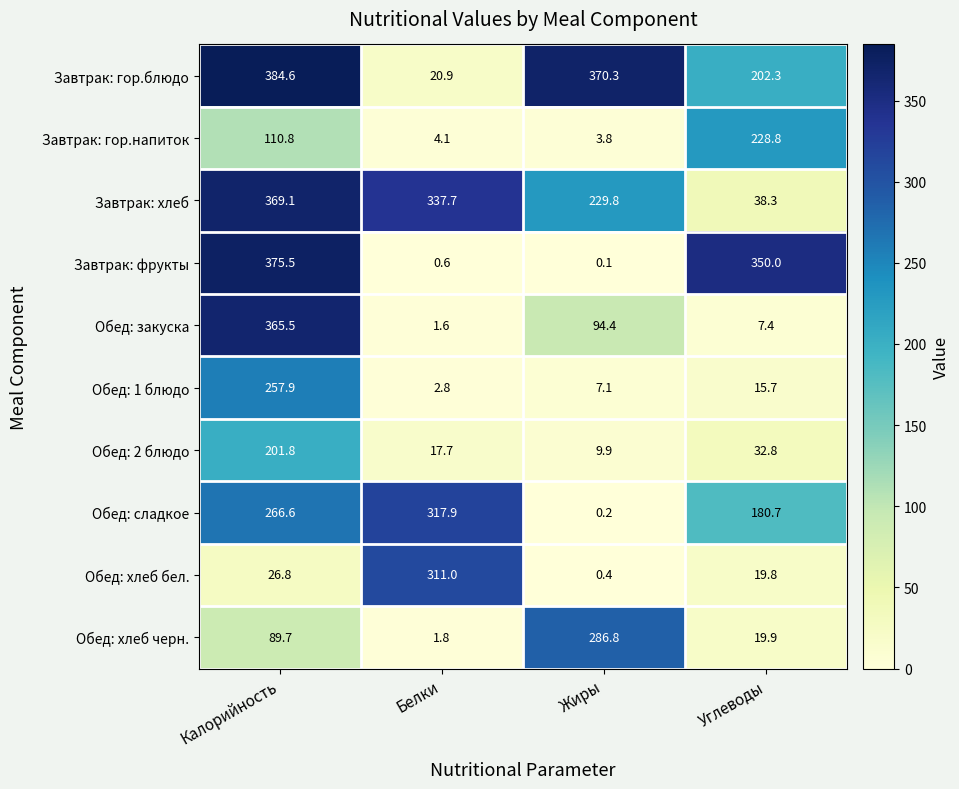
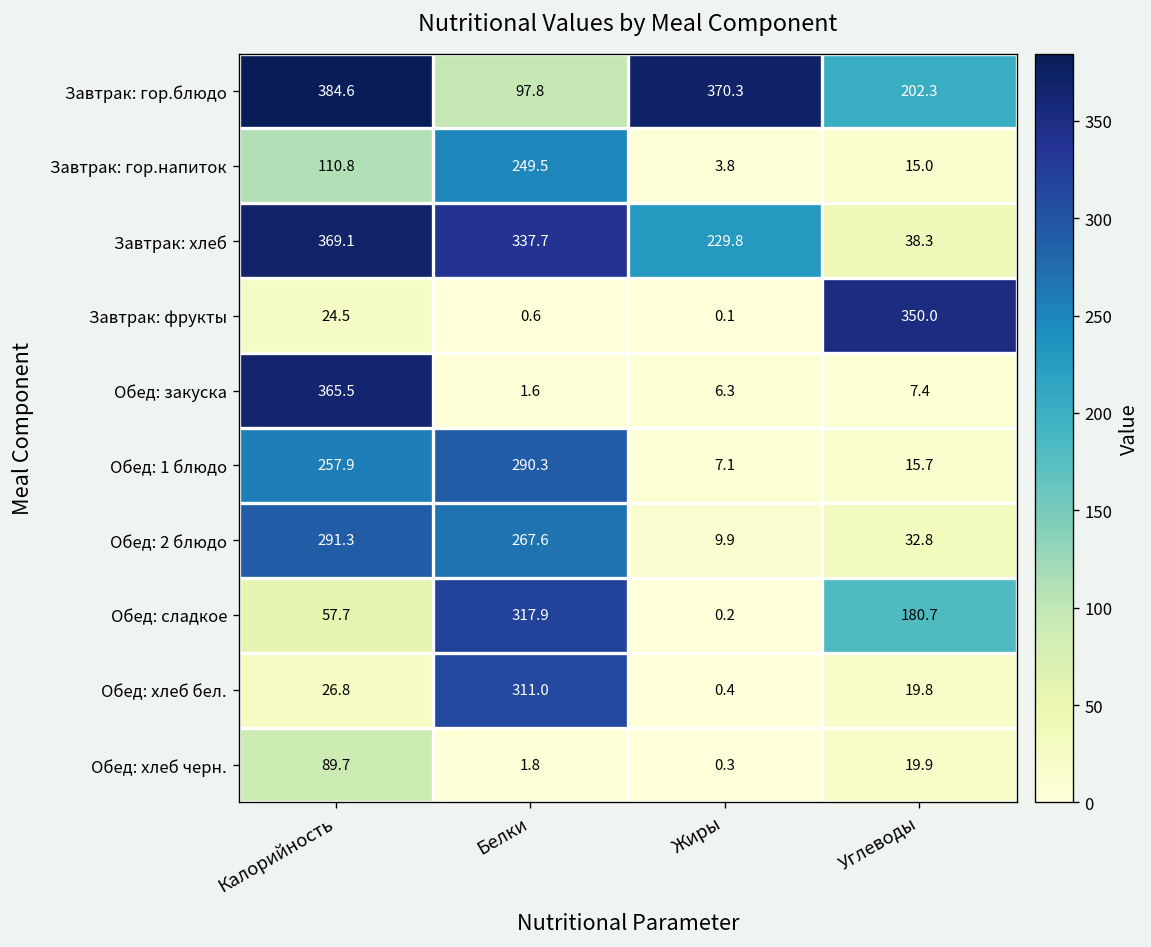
  {
    "Завтрак: гор.блюдо": {
      "Калорийность": 384.6,
-     "Белки": 20.9,
+     "Белки": 97.8,
      "Жиры": 370.3,
      "Углеводы": 202.3
    },
    "Завтрак: гор.напиток": {
      "Калорийность": 110.8,
-     "Белки": 4.1,
+     "Белки": 249.5,
      "Жиры": 3.8,
-     "Углеводы": 228.8
+     "Углеводы": 15.0
    },
    "Завтрак: хлеб": {
      "Калорийность": 369.1,
      "Белки": 337.7,
      "Жиры": 229.8,
      "Углеводы": 38.3
    },
    "Завтрак: фрукты": {
-     "Калорийность": 375.5,
+     "Калорийность": 24.5,
      "Белки": 0.6,
      "Жиры": 0.1,
      "Углеводы": 350.0
    },
    "Обед: закуска": {
      "Калорийность": 365.5,
      "Белки": 1.6,
-     "Жиры": 94.4,
+     "Жиры": 6.3,
      "Углеводы": 7.4
    },
    "Обед: 1 блюдо": {
      "Калорийность": 257.9,
-     "Белки": 2.8,
+     "Белки": 290.3,
      "Жиры": 7.1,
      "Углеводы": 15.7
    },
    "Обед: 2 блюдо": {
-     "Калорийность": 201.8,
-     "Белки": 17.7,
+     "Калорийность": 291.3,
+     "Белки": 267.6,
      "Жиры": 9.9,
      "Углеводы": 32.8
    },
    "Обед: сладкое": {
-     "Калорийность": 266.6,
+     "Калорийность": 57.7,
      "Белки": 317.9,
      "Жиры": 0.2,
      "Углеводы": 180.7
    },
    "Обед: хлеб бел.": {
      "Калорийность": 26.8,
      "Белки": 311.0,
      "Жиры": 0.4,
      "Углеводы": 19.8
    },
    "Обед: хлеб черн.": {
      "Калорийность": 89.7,
      "Белки": 1.8,
-     "Жиры": 286.8,
+     "Жиры": 0.3,
      "Углеводы": 19.9
    }
  }
